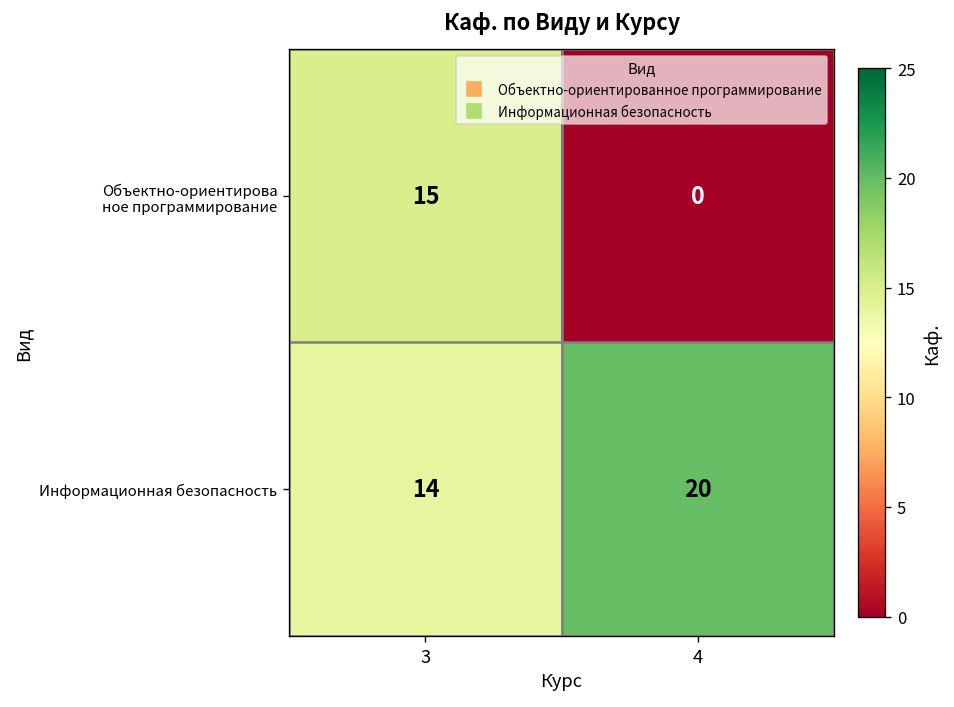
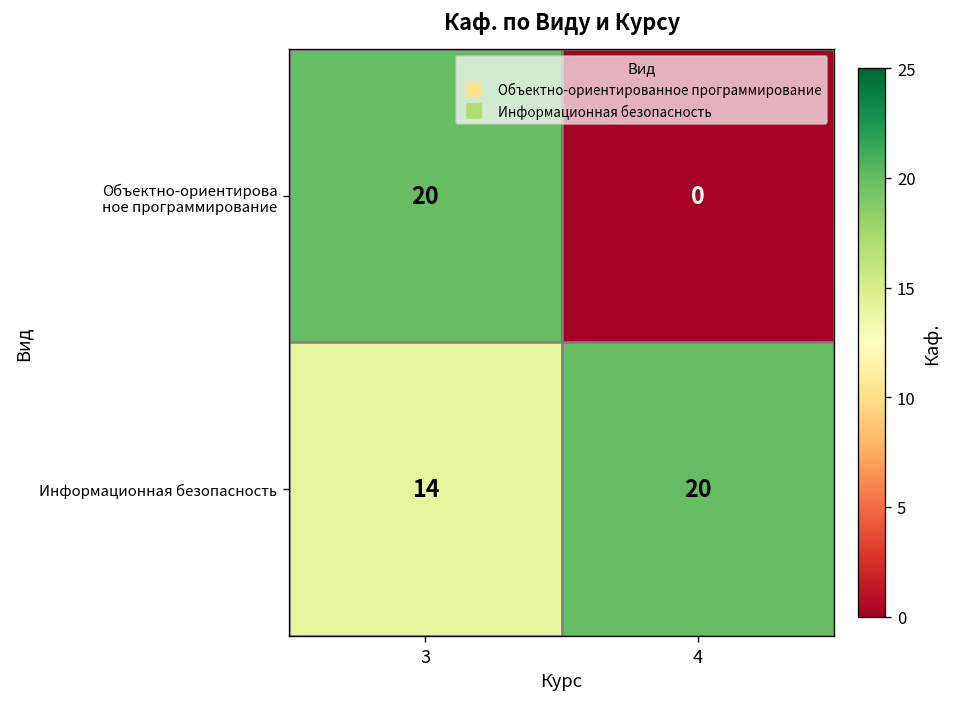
  {
    "Объектно-ориентирова ное программирование": {
-     "3": 15,
+     "3": 20,
      "4": 0
    },
    "Информационная безопасность": {
      "3": 14,
      "4": 20
    }
  }
